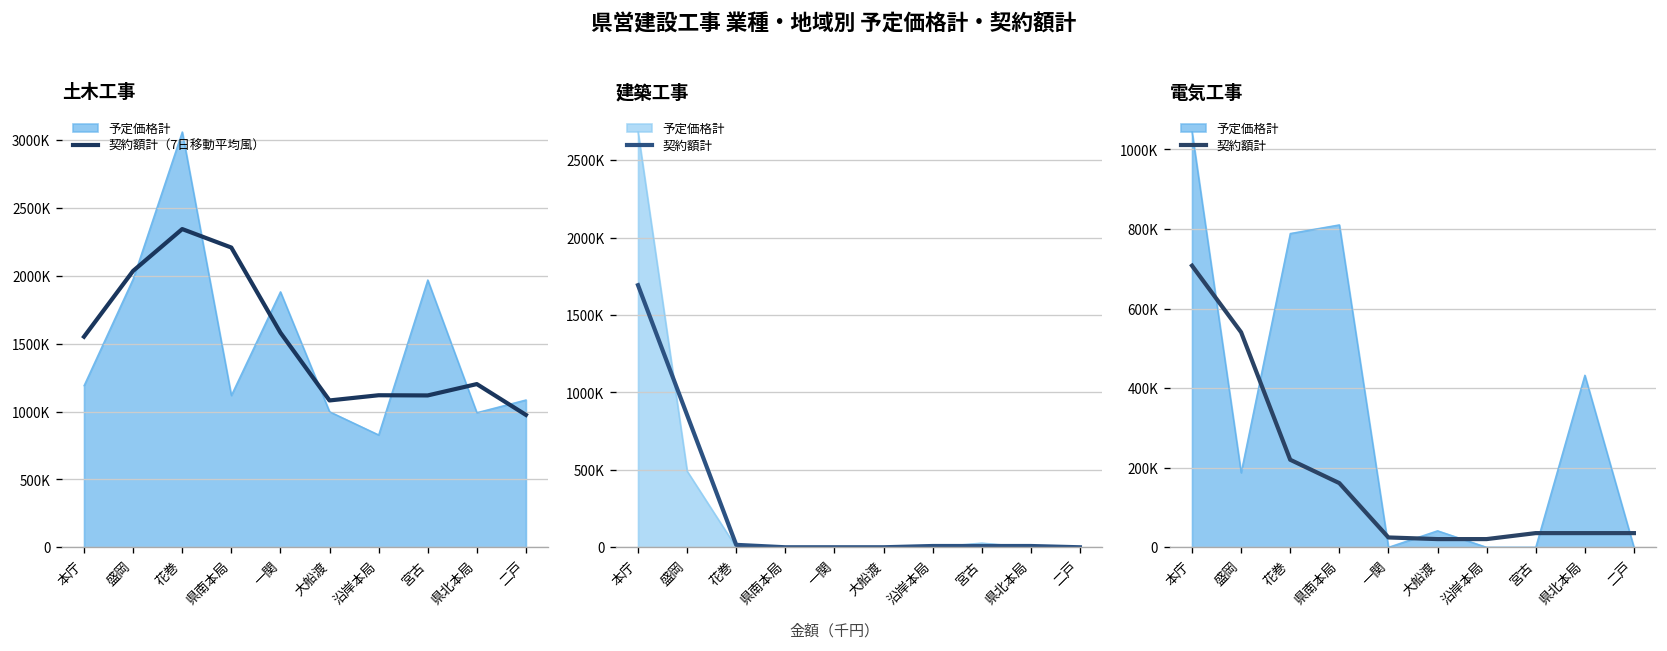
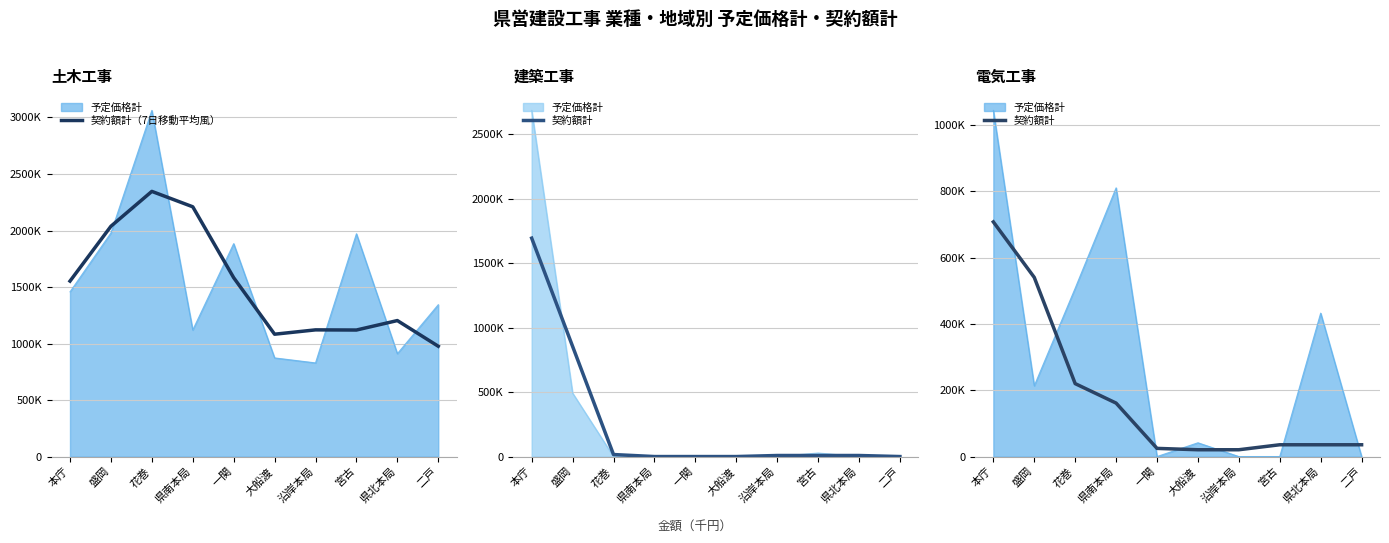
  {
    "土木工事": {
      "予定価格計": {
-       "本庁": 1190000,
+       "本庁": 1460000,
        "盛岡": 1980000,
        "花巻": 3060000,
        "県南本局": 1120000,
        "一関": 1880000,
-       "大船渡": 1000000,
+       "大船渡": 870000,
        "沿岸本局": 830000,
        "宮古": 1970000,
-       "県北本局": 990000,
-       "二戸": 1090000
+       "県北本局": 910000,
+       "二戸": 1340000
      },
      "契約額計（7日移動平均風）": {
        "本庁": 1550000,
        "盛岡": 2040000,
        "花巻": 2350000,
        "県南本局": 2210000,
        "一関": 1580000,
        "大船渡": 1080000,
        "沿岸本局": 1120000,
        "宮古": 1120000,
        "県北本局": 1200000,
        "二戸": 980000
      }
    },
    "建築工事": {
      "予定価格計": {
        "本庁": 2680000,
        "盛岡": 490000
      },
      "契約額計": {
        "本庁": 1690000,
        "盛岡": 850000
      }
    },
    "電気工事": {
      "予定価格計": {
        "本庁": 1040000,
-       "盛岡": 190000,
-       "花巻": 790000,
+       "盛岡": 210000,
+       "花巻": 510000,
        "県南本局": 810000,
        "一関": 0,
        "大船渡": 40000,
        "沿岸本局": 0,
        "宮古": 0,
        "県北本局": 430000,
        "二戸": 0
      },
      "契約額計": {
        "本庁": 710000,
        "盛岡": 540000,
        "花巻": 220000,
        "県南本局": 160000,
        "一関": 20000,
        "大船渡": 20000,
        "沿岸本局": 20000,
        "宮古": 40000,
        "県北本局": 40000,
        "二戸": 40000
      }
    }
  }
